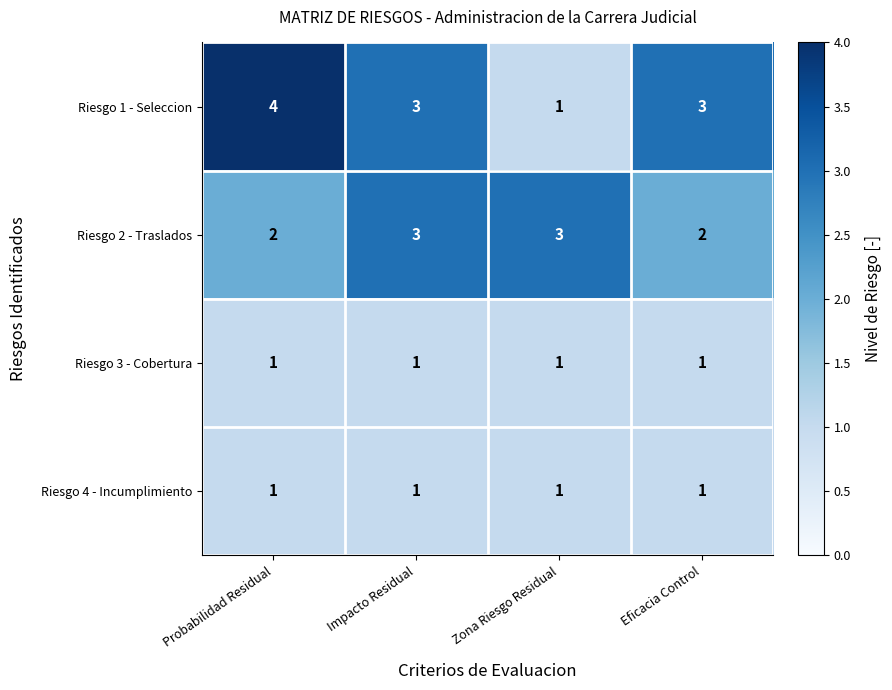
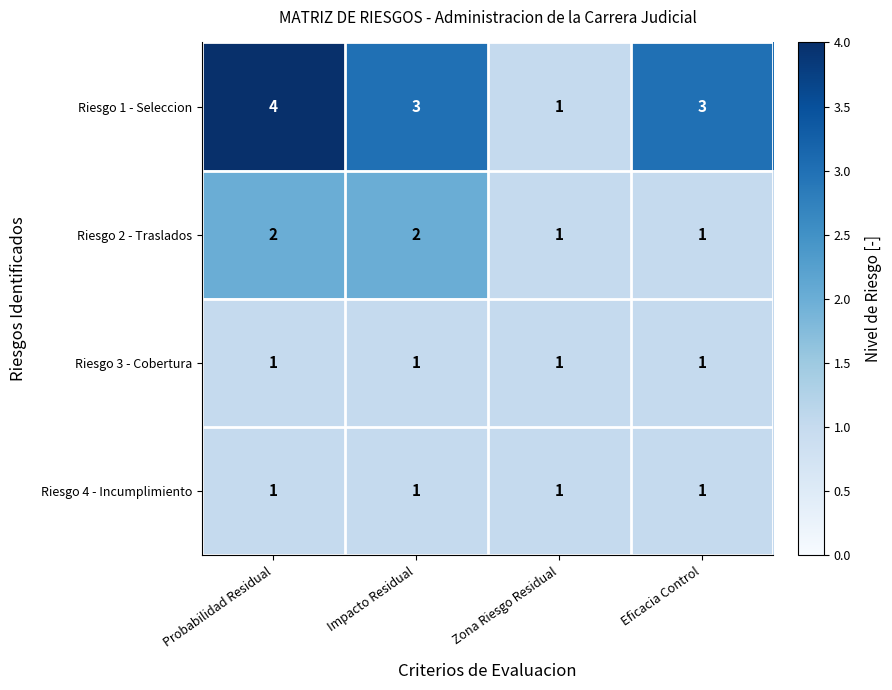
  {
    "Riesgo 1 - Seleccion": {
      "Probabilidad Residual": 4,
      "Impacto Residual": 3,
      "Zona Riesgo Residual": 1,
      "Eficacia Control": 3
    },
    "Riesgo 2 - Traslados": {
      "Probabilidad Residual": 2,
-     "Impacto Residual": 3,
-     "Zona Riesgo Residual": 3,
-     "Eficacia Control": 2
+     "Impacto Residual": 2,
+     "Zona Riesgo Residual": 1,
+     "Eficacia Control": 1
    },
    "Riesgo 3 - Cobertura": {
      "Probabilidad Residual": 1,
      "Impacto Residual": 1,
      "Zona Riesgo Residual": 1,
      "Eficacia Control": 1
    },
    "Riesgo 4 - Incumplimiento": {
      "Probabilidad Residual": 1,
      "Impacto Residual": 1,
      "Zona Riesgo Residual": 1,
      "Eficacia Control": 1
    }
  }
